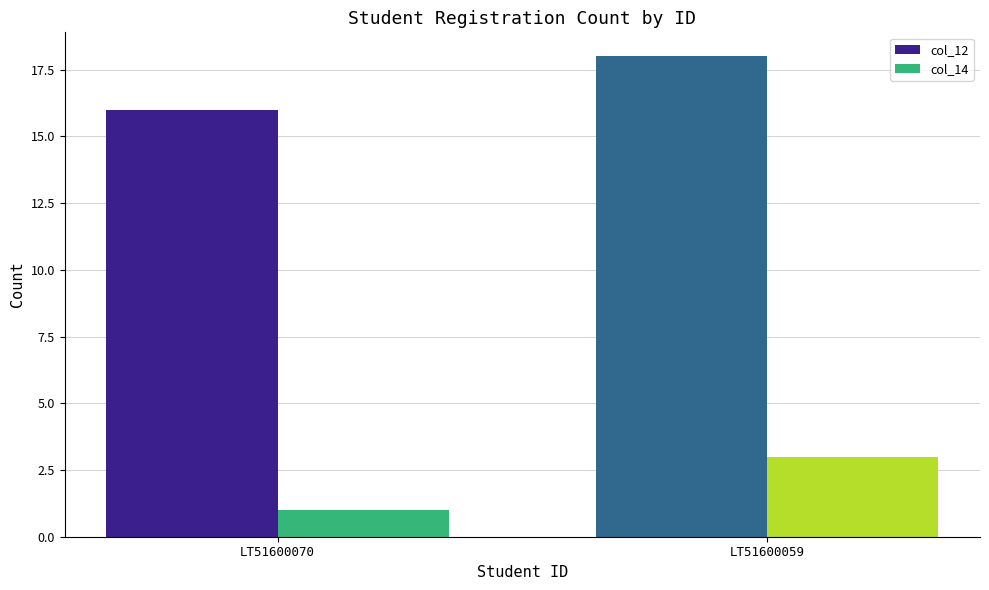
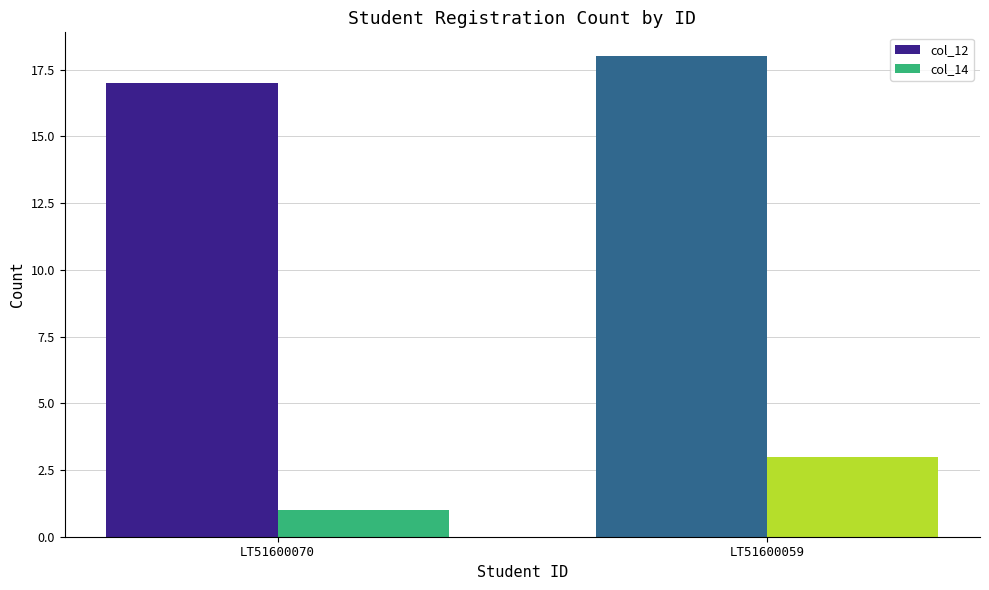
  {
    "col_12": {
-     "LT51600070": 16,
+     "LT51600070": 17,
      "LT51600059": 18
    },
    "col_14": {
      "LT51600070": 1,
      "LT51600059": 3
    }
  }
